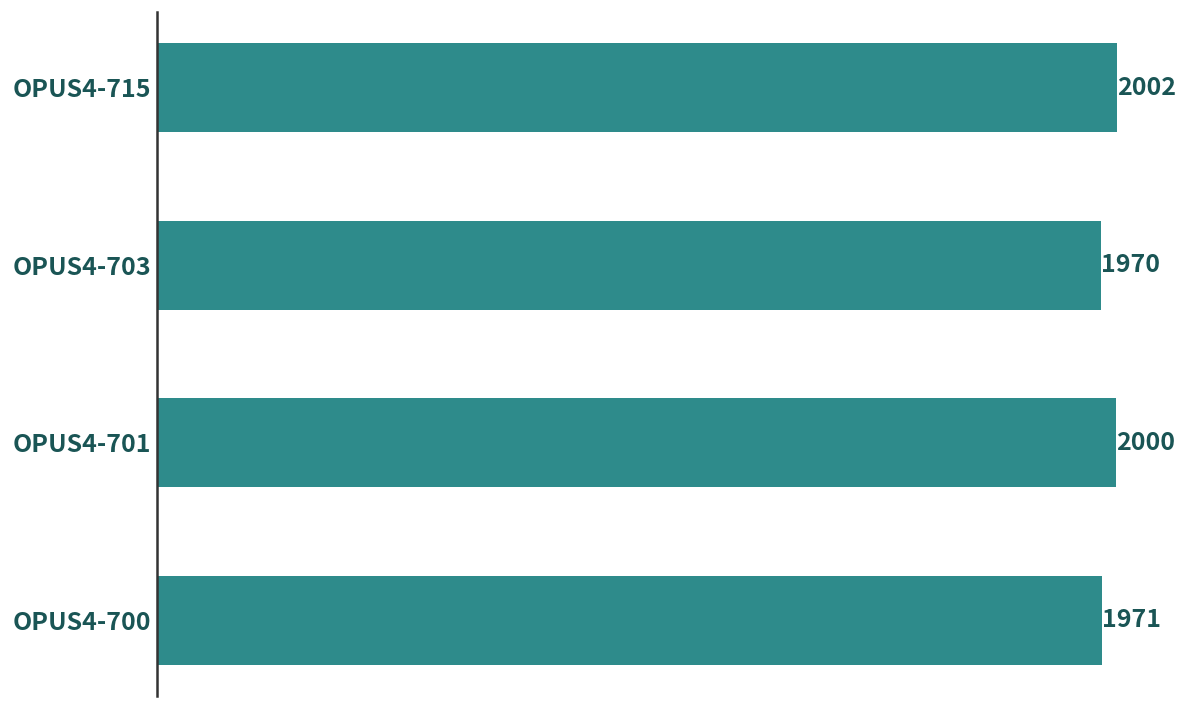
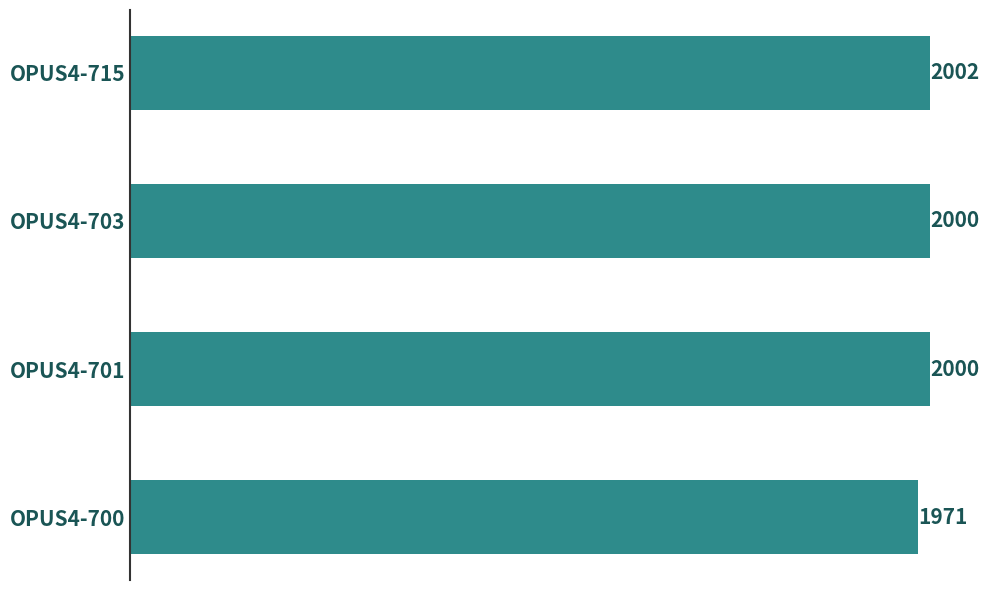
  {
    "OPUS4-715": 2002,
-   "OPUS4-703": 1970,
+   "OPUS4-703": 2000,
    "OPUS4-701": 2000,
    "OPUS4-700": 1971
  }
